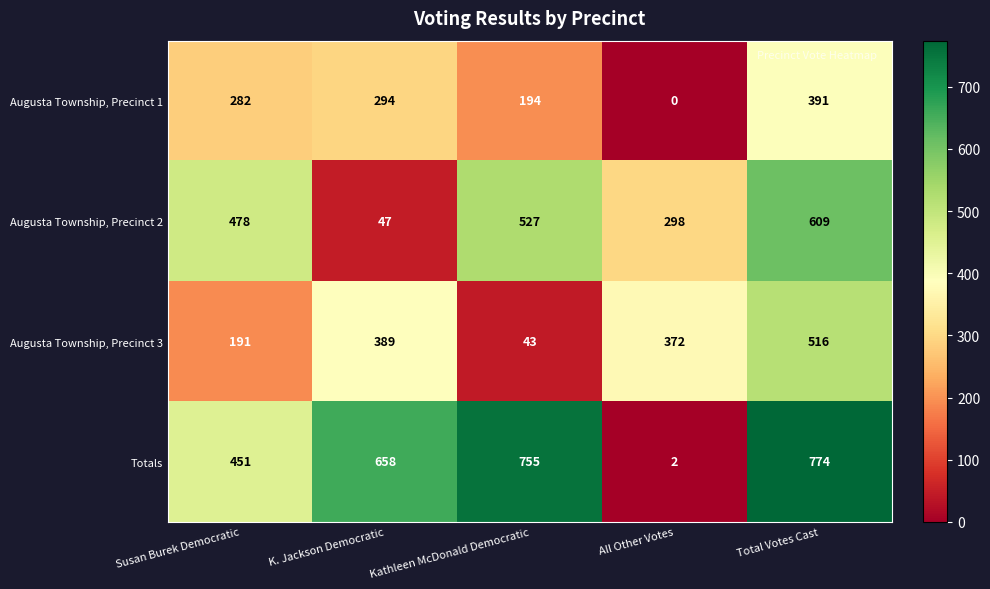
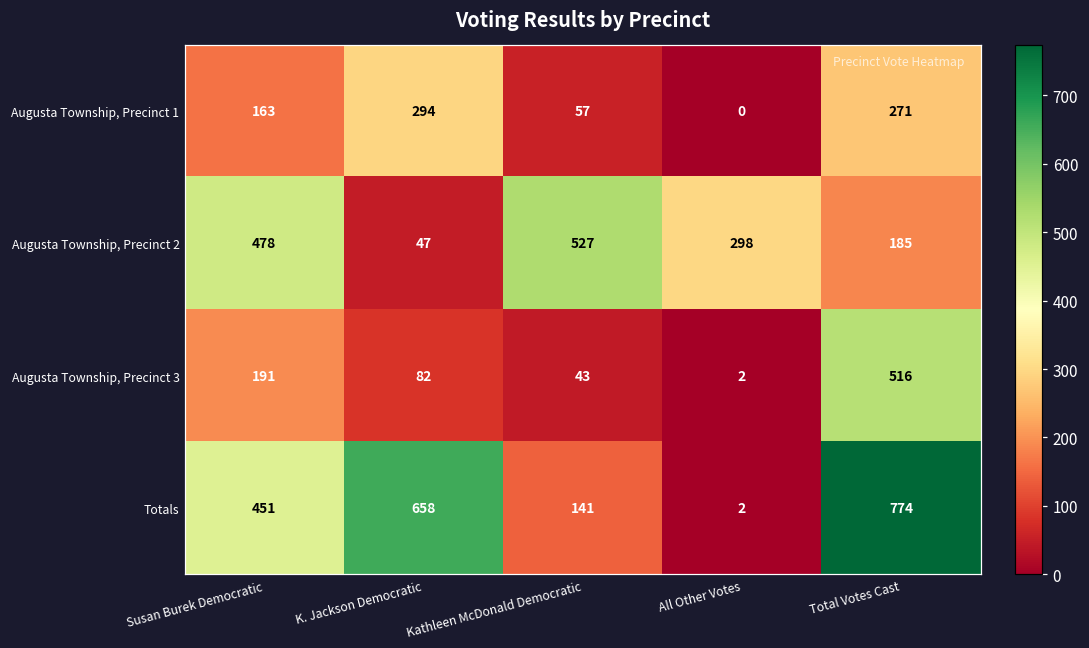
  {
    "Augusta Township, Precinct 1": {
-     "Susan Burek Democratic": 282,
+     "Susan Burek Democratic": 163,
      "K. Jackson Democratic": 294,
-     "Kathleen McDonald Democratic": 194,
+     "Kathleen McDonald Democratic": 57,
      "All Other Votes": 0,
-     "Total Votes Cast": 391
+     "Total Votes Cast": 271
    },
    "Augusta Township, Precinct 2": {
      "Susan Burek Democratic": 478,
      "K. Jackson Democratic": 47,
      "Kathleen McDonald Democratic": 527,
      "All Other Votes": 298,
-     "Total Votes Cast": 609
+     "Total Votes Cast": 185
    },
    "Augusta Township, Precinct 3": {
      "Susan Burek Democratic": 191,
-     "K. Jackson Democratic": 389,
+     "K. Jackson Democratic": 82,
      "Kathleen McDonald Democratic": 43,
-     "All Other Votes": 372,
+     "All Other Votes": 2,
      "Total Votes Cast": 516
    },
    "Totals": {
      "Susan Burek Democratic": 451,
      "K. Jackson Democratic": 658,
-     "Kathleen McDonald Democratic": 755,
+     "Kathleen McDonald Democratic": 141,
      "All Other Votes": 2,
      "Total Votes Cast": 774
    }
  }
